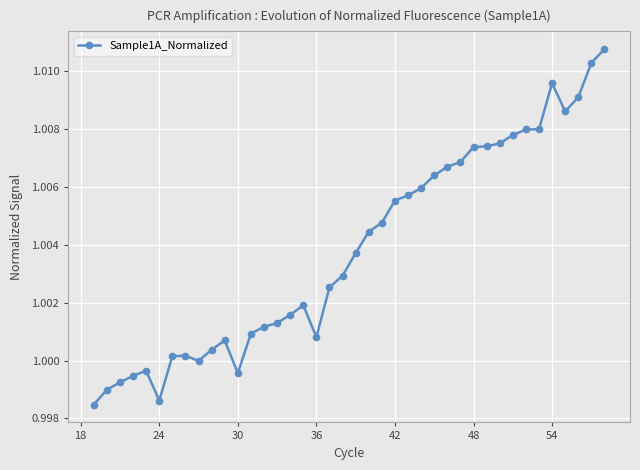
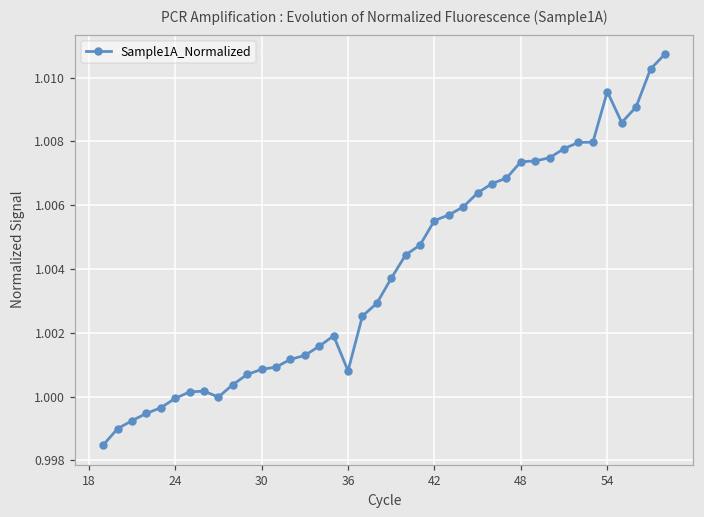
  {
-   "24": 0.9986,
-   "30": 0.9996,
+   "24": 0.9999,
+   "30": 1.0009,
    "36": 1.0008,
    "42": 1.0055,
    "48": 1.0074,
    "54": 1.0096
  }
